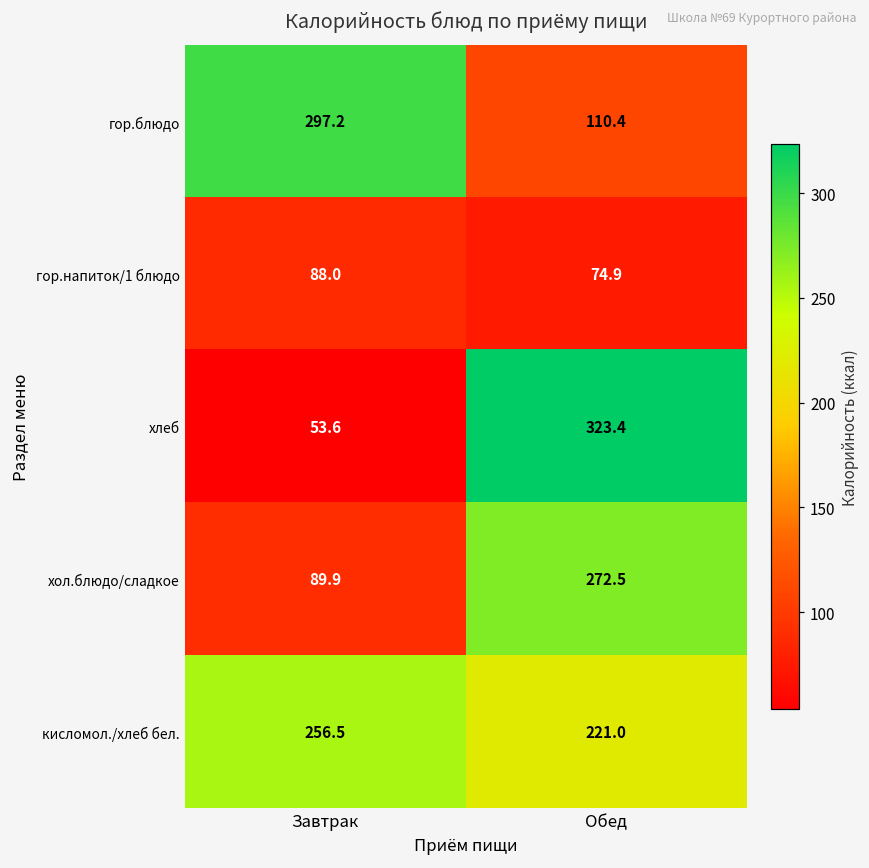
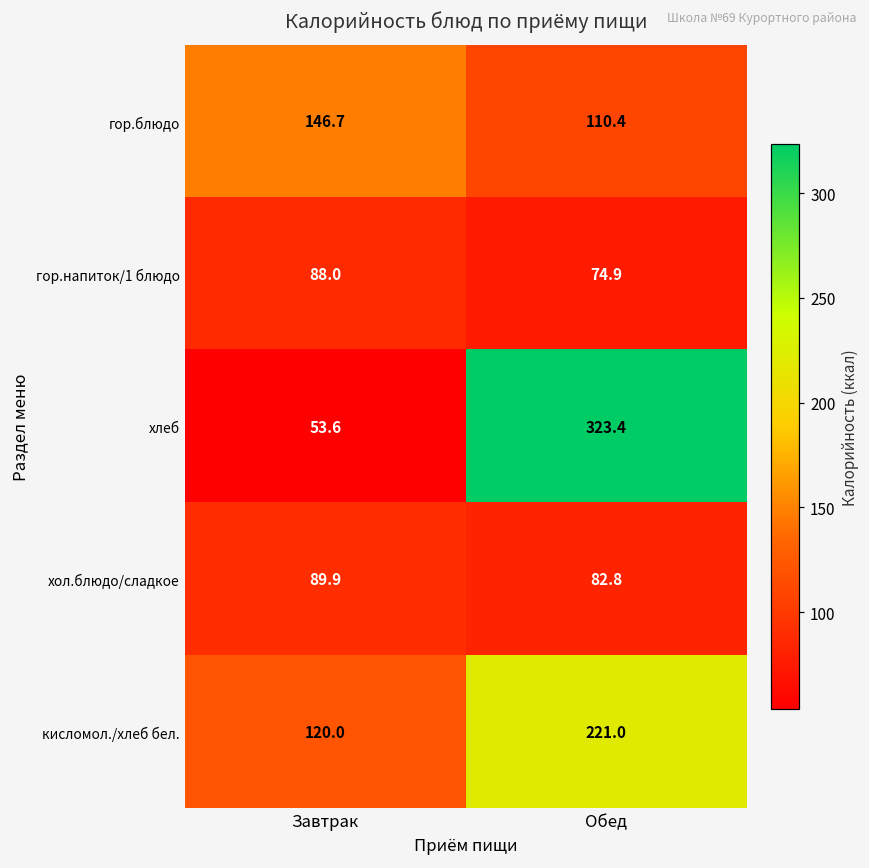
  {
    "гор.блюдо": {
-     "Завтрак": 297.2,
+     "Завтрак": 146.7,
      "Обед": 110.4
    },
    "гор.напиток/1 блюдо": {
      "Завтрак": 88.0,
      "Обед": 74.9
    },
    "хлеб": {
      "Завтрак": 53.6,
      "Обед": 323.4
    },
    "хол.блюдо/сладкое": {
      "Завтрак": 89.9,
-     "Обед": 272.5
+     "Обед": 82.8
    },
    "кисломол./хлеб бел.": {
-     "Завтрак": 256.5,
+     "Завтрак": 120.0,
      "Обед": 221.0
    }
  }
